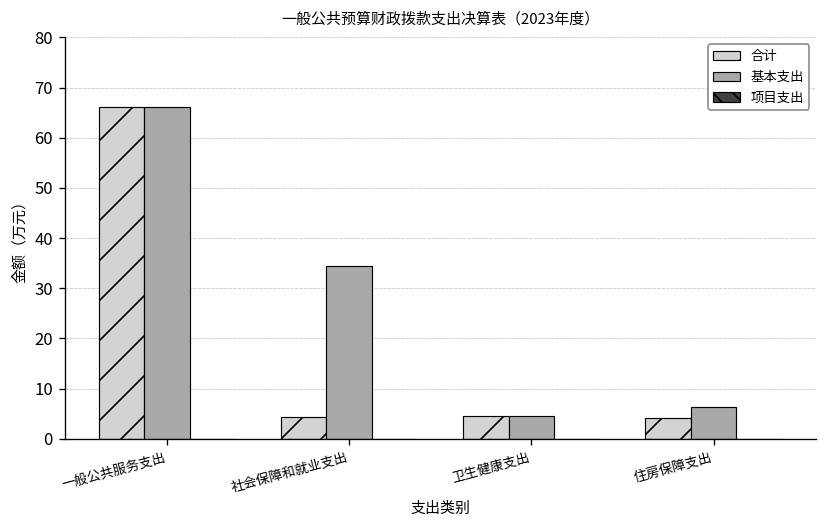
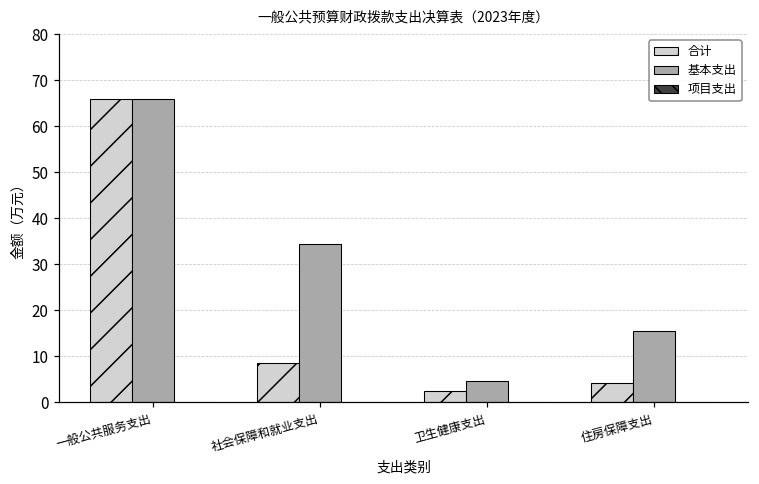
  {
    "合计": {
      "一般公共服务支出": 66,
-     "社会保障和就业支出": 4,
-     "卫生健康支出": 5,
+     "社会保障和就业支出": 8,
+     "卫生健康支出": 2,
      "住房保障支出": 4
    },
    "基本支出": {
      "一般公共服务支出": 66,
      "社会保障和就业支出": 34,
      "卫生健康支出": 5,
-     "住房保障支出": 6
+     "住房保障支出": 15
    },
    "项目支出": {
      "一般公共服务支出": 0,
      "社会保障和就业支出": 0,
      "卫生健康支出": 0,
      "住房保障支出": 0
    }
  }
